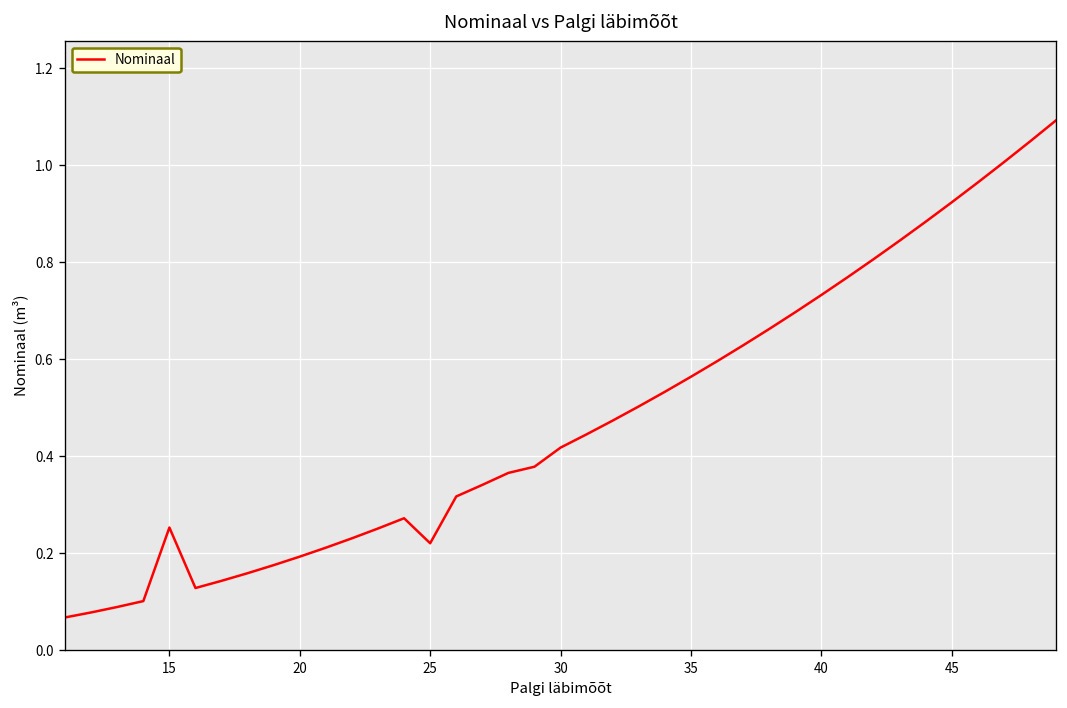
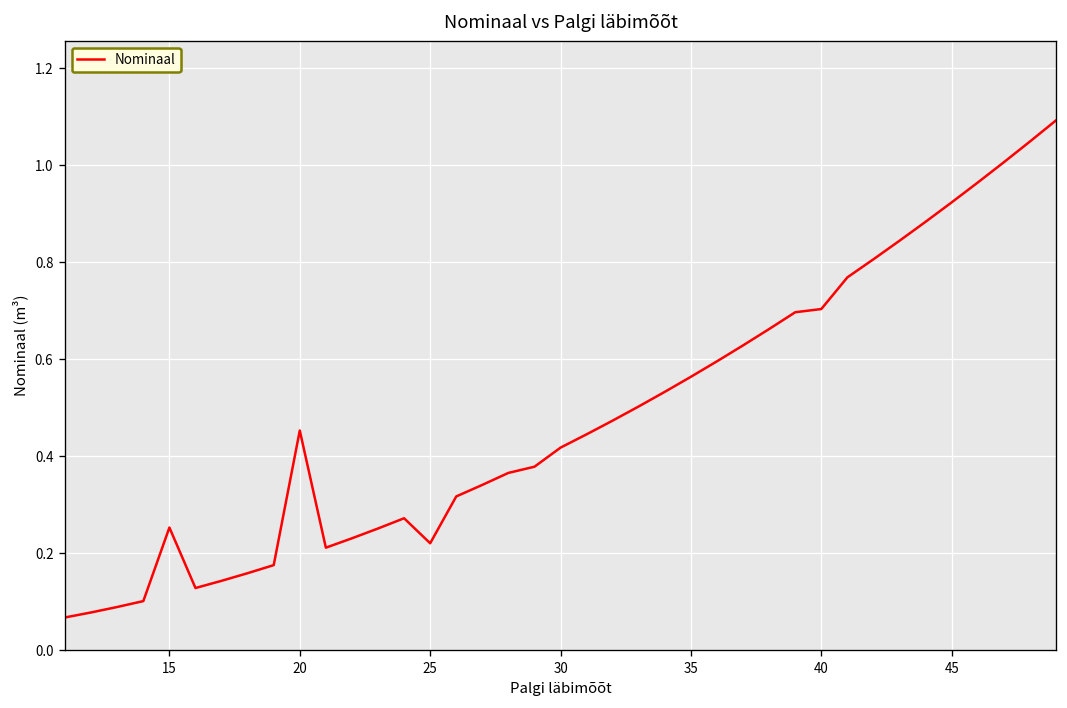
  {
    "15": 0.25,
-   "20": 0.19,
+   "20": 0.45,
    "25": 0.22,
    "30": 0.42,
    "35": 0.56,
-   "40": 0.73,
+   "40": 0.70,
    "45": 0.92
  }
